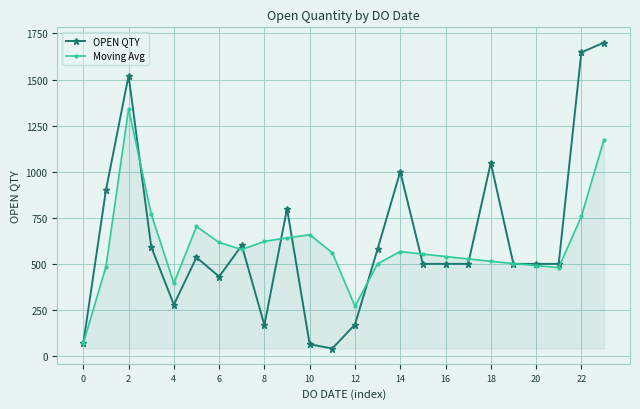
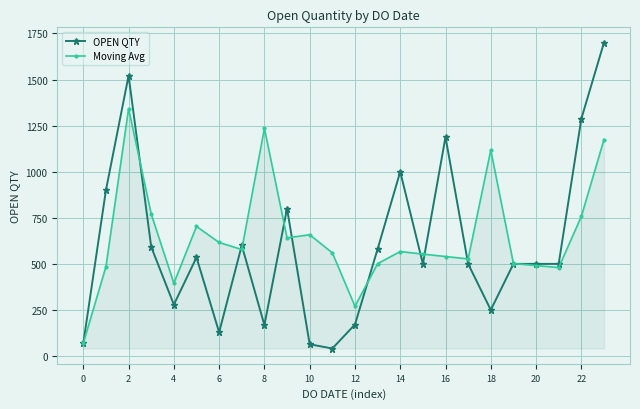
  {
    "OPEN QTY": {
      "2": 1520,
      "4": 280,
-     "6": 430,
+     "6": 130,
      "8": 170,
      "10": 60,
      "12": 170,
      "14": 1000,
-     "16": 500,
-     "18": 1050,
-     "22": 1650
+     "16": 1190,
+     "18": 250,
+     "22": 1290
    },
    "Moving Avg": {
      "2": 1340,
      "4": 400,
      "6": 620,
-     "8": 620,
+     "8": 1240,
      "10": 660,
      "12": 270,
      "14": 570,
      "16": 540,
-     "18": 510,
+     "18": 1120,
      "22": 760
    }
  }
